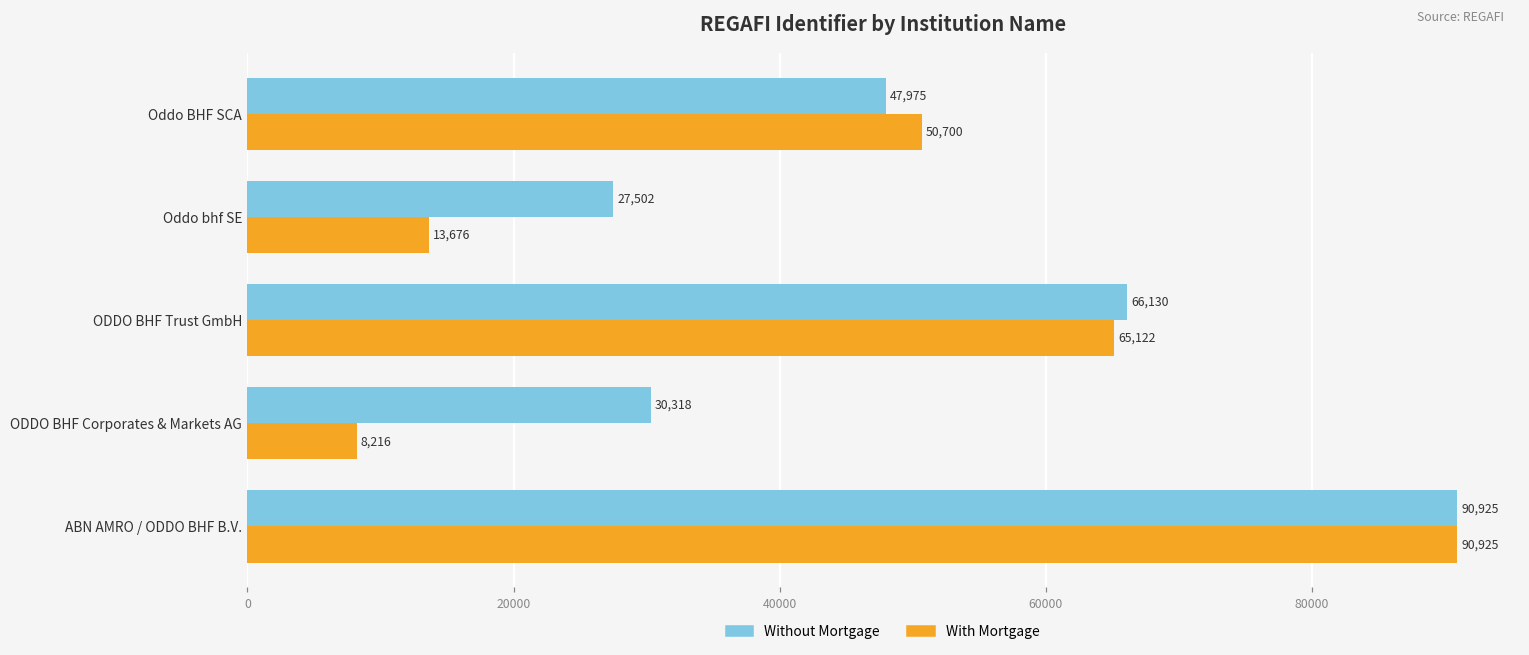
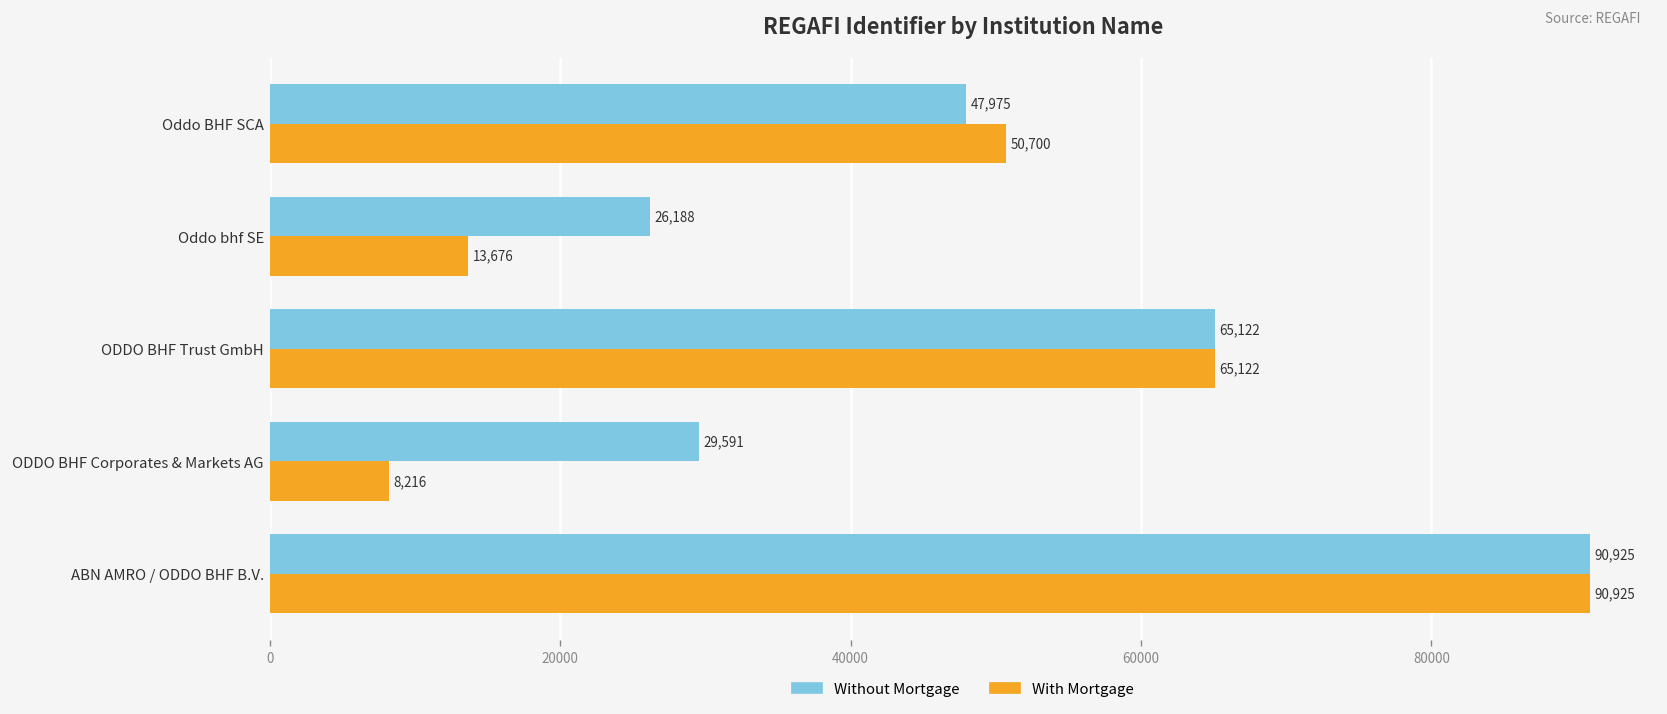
  {
    "Without Mortgage": {
      "Oddo BHF SCA": "47,975",
-     "Oddo bhf SE": "27,502",
-     "ODDO BHF Trust GmbH": "66,130",
-     "ODDO BHF Corporates & Markets AG": "30,318",
+     "Oddo bhf SE": "26,188",
+     "ODDO BHF Trust GmbH": "65,122",
+     "ODDO BHF Corporates & Markets AG": "29,591",
      "ABN AMRO / ODDO BHF B.V.": "90,925"
    },
    "With Mortgage": {
      "Oddo BHF SCA": "50,700",
      "Oddo bhf SE": "13,676",
      "ODDO BHF Trust GmbH": "65,122",
      "ODDO BHF Corporates & Markets AG": "8,216",
      "ABN AMRO / ODDO BHF B.V.": "90,925"
    }
  }
